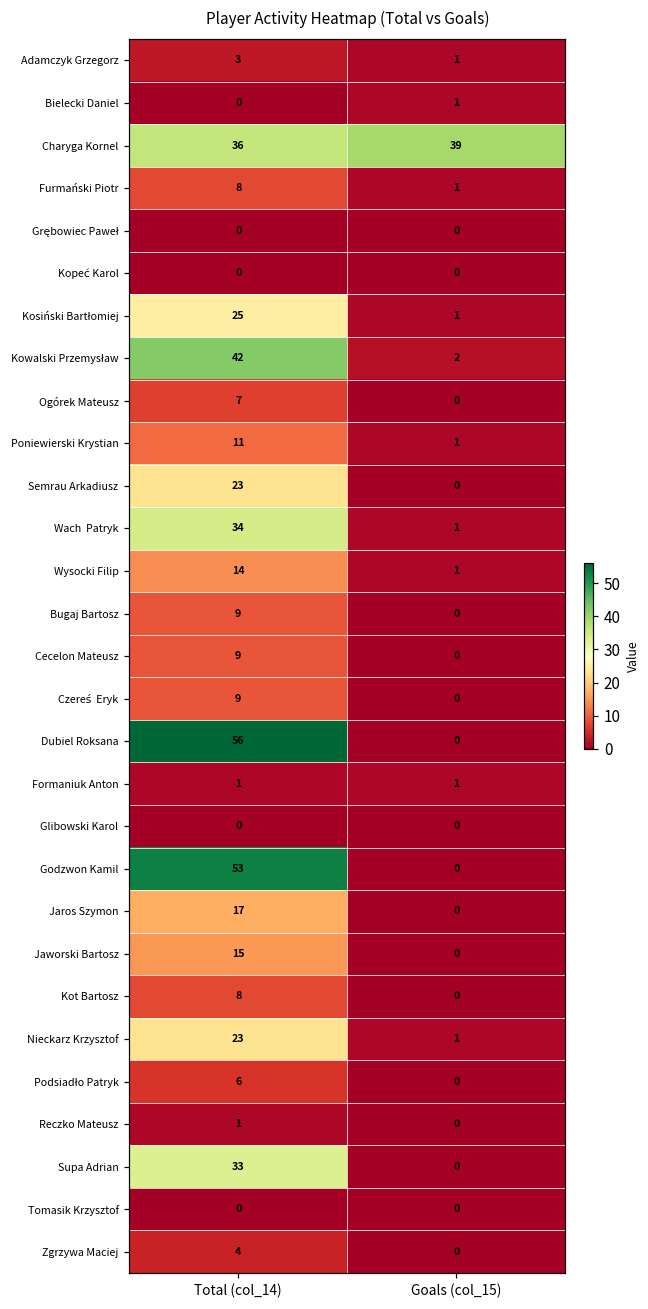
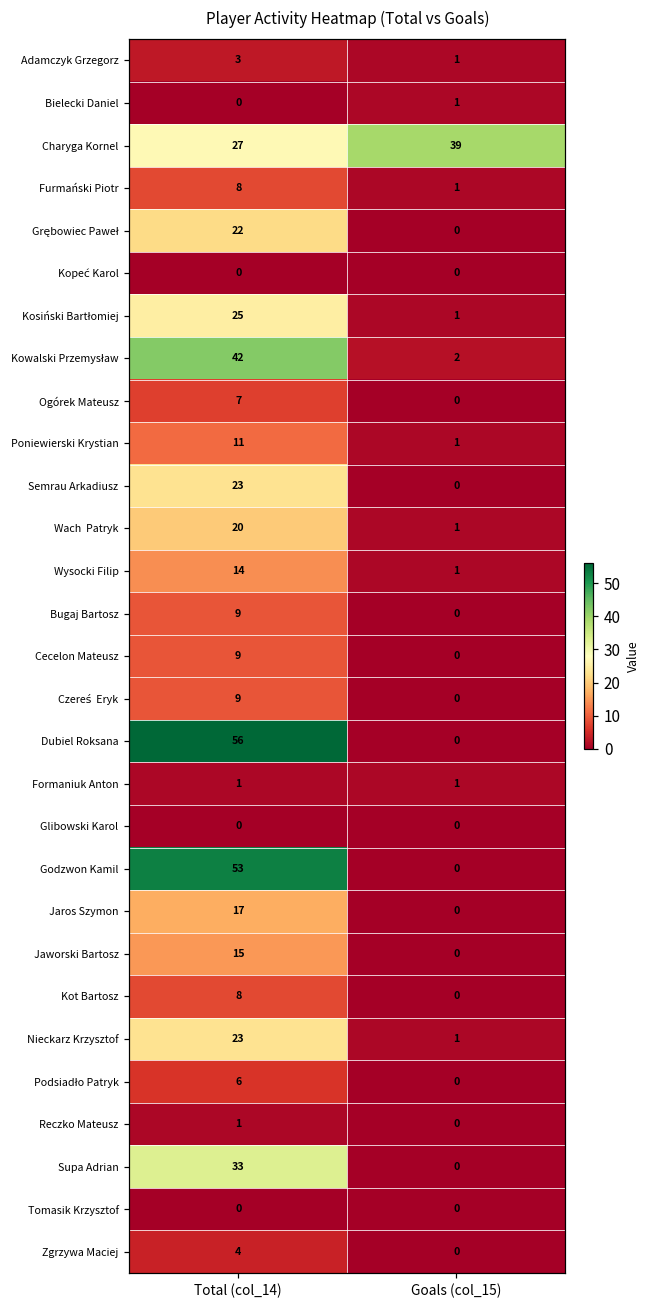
  {
    "Adamczyk Grzegorz": {
      "Total (col_14)": 3,
      "Goals (col_15)": 1
    },
    "Bielecki Daniel": {
      "Total (col_14)": 0,
      "Goals (col_15)": 1
    },
    "Charyga Kornel": {
-     "Total (col_14)": 36,
+     "Total (col_14)": 27,
      "Goals (col_15)": 39
    },
    "Furmański Piotr": {
      "Total (col_14)": 8,
      "Goals (col_15)": 1
    },
    "Grębowiec Paweł": {
-     "Total (col_14)": 0,
+     "Total (col_14)": 22,
      "Goals (col_15)": 0
    },
    "Kopeć Karol": {
      "Total (col_14)": 0,
      "Goals (col_15)": 0
    },
    "Kosiński Bartłomiej": {
      "Total (col_14)": 25,
      "Goals (col_15)": 1
    },
    "Kowalski Przemysław": {
      "Total (col_14)": 42,
      "Goals (col_15)": 2
    },
    "Ogórek Mateusz": {
      "Total (col_14)": 7,
      "Goals (col_15)": 0
    },
    "Poniewierski Krystian": {
      "Total (col_14)": 11,
      "Goals (col_15)": 1
    },
    "Semrau Arkadiusz": {
      "Total (col_14)": 23,
      "Goals (col_15)": 0
    },
    "Wach Patryk": {
-     "Total (col_14)": 34,
+     "Total (col_14)": 20,
      "Goals (col_15)": 1
    },
    "Wysocki Filip": {
      "Total (col_14)": 14,
      "Goals (col_15)": 1
    },
    "Bugaj Bartosz": {
      "Total (col_14)": 9,
      "Goals (col_15)": 0
    },
    "Cecelon Mateusz": {
      "Total (col_14)": 9,
      "Goals (col_15)": 0
    },
    "Czereś Eryk": {
      "Total (col_14)": 9,
      "Goals (col_15)": 0
    },
    "Dubiel Roksana": {
      "Total (col_14)": 56,
      "Goals (col_15)": 0
    },
    "Formaniuk Anton": {
      "Total (col_14)": 1,
      "Goals (col_15)": 1
    },
    "Glibowski Karol": {
      "Total (col_14)": 0,
      "Goals (col_15)": 0
    },
    "Godzwon Kamil": {
      "Total (col_14)": 53,
      "Goals (col_15)": 0
    },
    "Jaros Szymon": {
      "Total (col_14)": 17,
      "Goals (col_15)": 0
    },
    "Jaworski Bartosz": {
      "Total (col_14)": 15,
      "Goals (col_15)": 0
    },
    "Kot Bartosz": {
      "Total (col_14)": 8,
      "Goals (col_15)": 0
    },
    "Nieckarz Krzysztof": {
      "Total (col_14)": 23,
      "Goals (col_15)": 1
    },
    "Podsiadło Patryk": {
      "Total (col_14)": 6,
      "Goals (col_15)": 0
    },
    "Reczko Mateusz": {
      "Total (col_14)": 1,
      "Goals (col_15)": 0
    },
    "Supa Adrian": {
      "Total (col_14)": 33,
      "Goals (col_15)": 0
    },
    "Tomasik Krzysztof": {
      "Total (col_14)": 0,
      "Goals (col_15)": 0
    },
    "Zgrzywa Maciej": {
      "Total (col_14)": 4,
      "Goals (col_15)": 0
    }
  }
